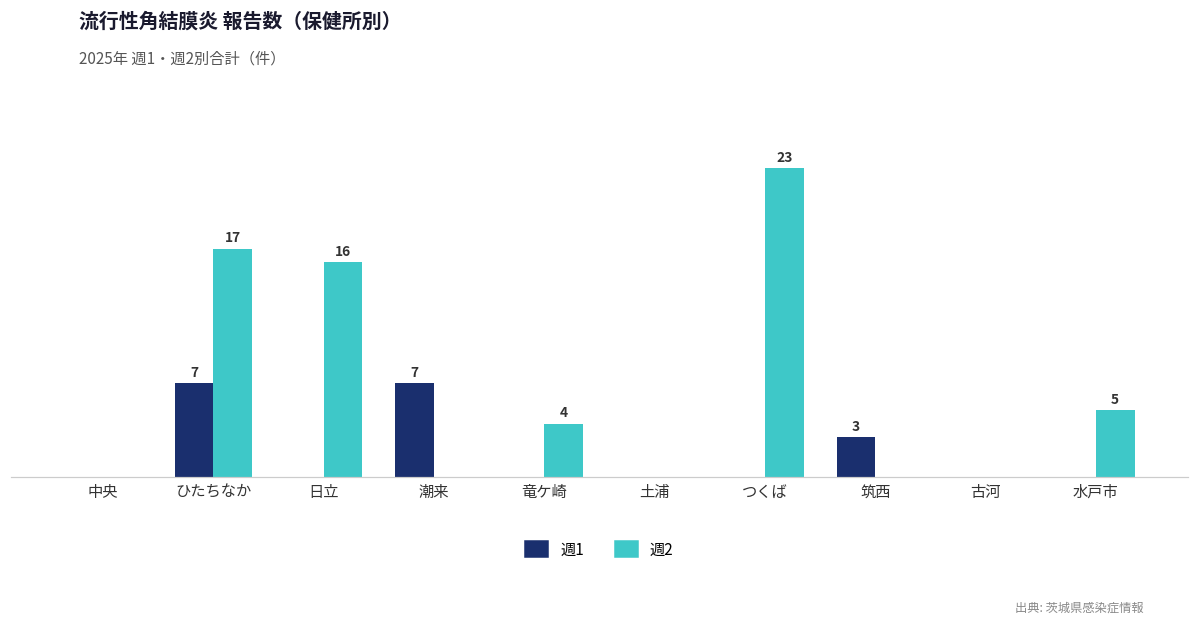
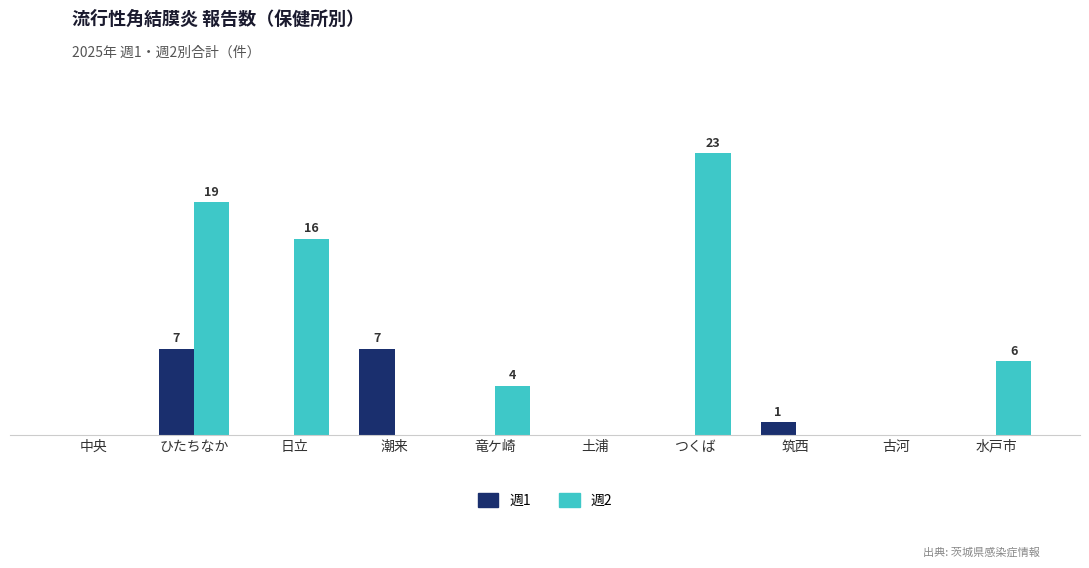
  {
    "週1": {
      "ひたちなか": 7,
      "潮来": 7,
-     "筑西": 3
+     "筑西": 1
    },
    "週2": {
-     "ひたちなか": 17,
+     "ひたちなか": 19,
      "日立": 16,
      "竜ケ崎": 4,
      "つくば": 23,
-     "水戸市": 5
+     "水戸市": 6
    }
  }
